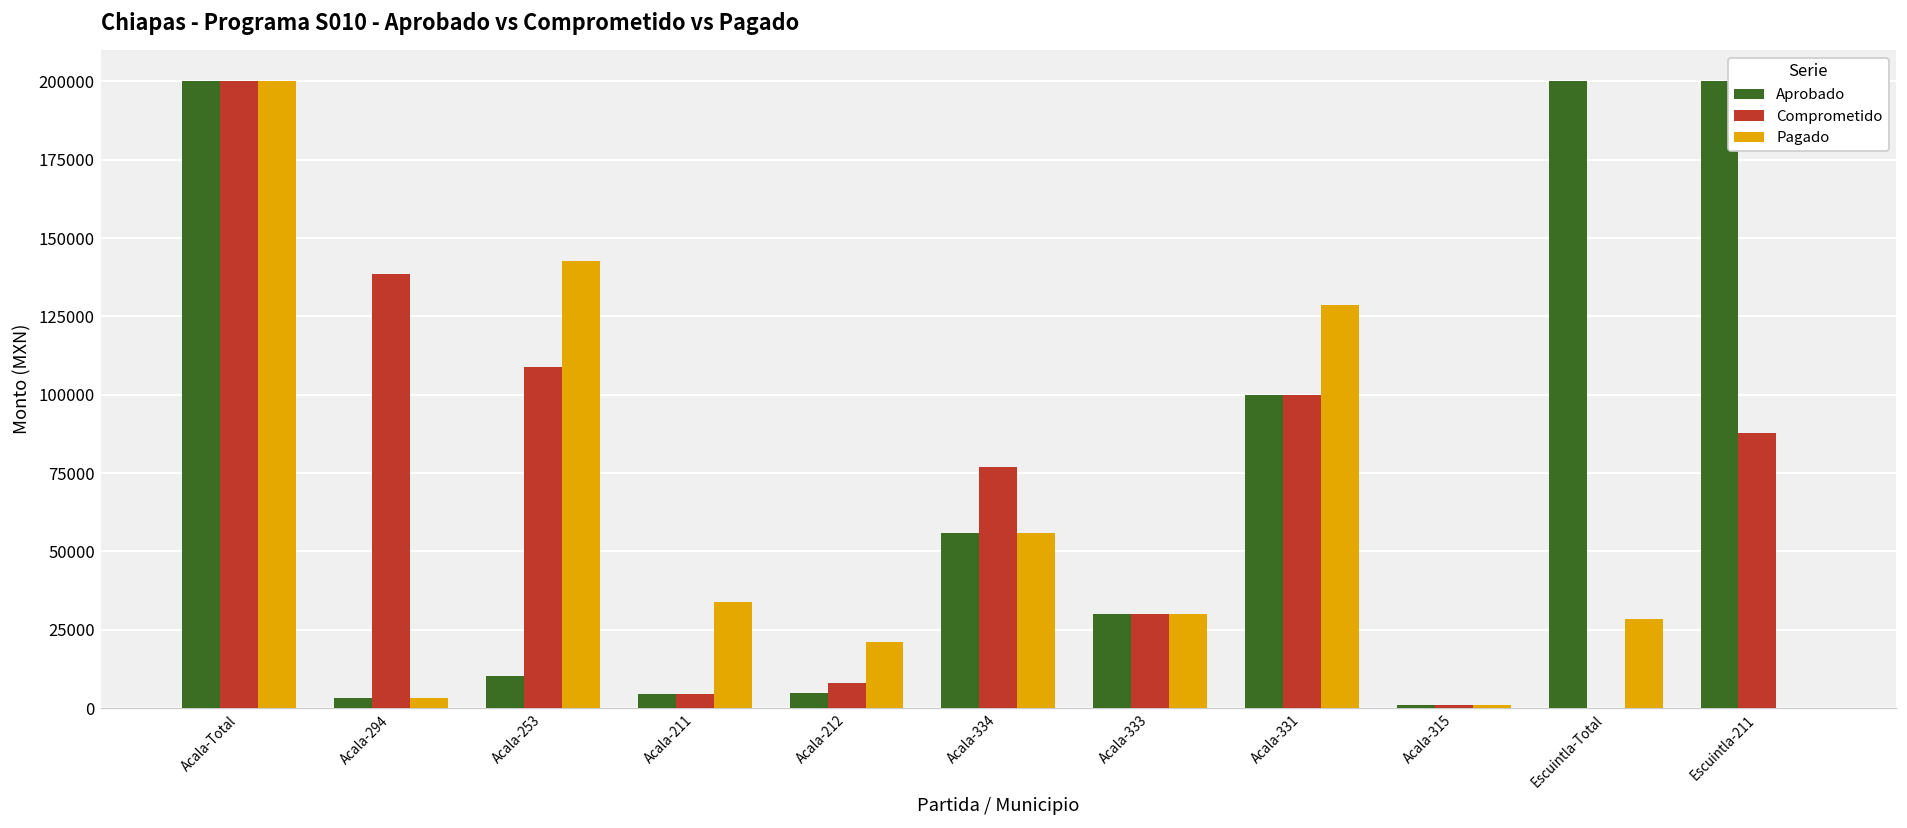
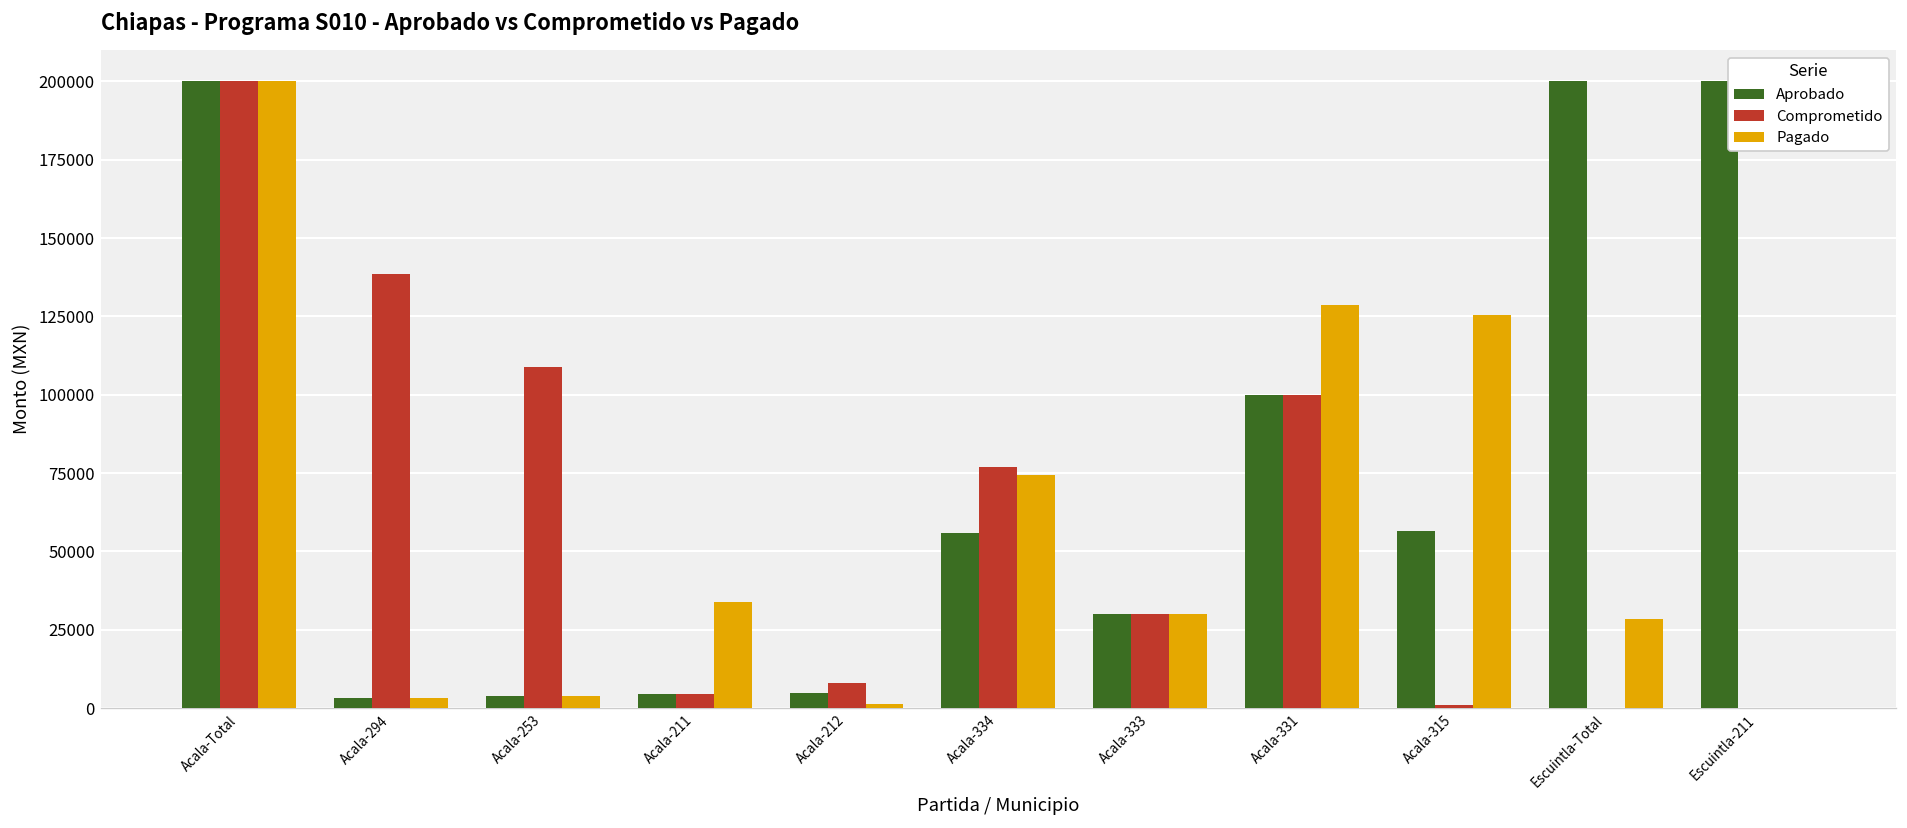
  {
    "Aprobado": {
      "Acala-Total": 200000,
      "Acala-294": 3000,
-     "Acala-253": 10000,
+     "Acala-253": 4000,
      "Acala-211": 5000,
      "Acala-212": 5000,
      "Acala-334": 56000,
      "Acala-333": 30000,
      "Acala-331": 100000,
-     "Acala-315": 1000,
+     "Acala-315": 56000,
      "Escuintla-Total": 200000,
      "Escuintla-211": 200000
    },
    "Comprometido": {
      "Acala-Total": 200000,
      "Acala-294": 139000,
      "Acala-253": 109000,
      "Acala-211": 5000,
      "Acala-212": 8000,
      "Acala-334": 77000,
      "Acala-333": 30000,
      "Acala-331": 100000,
      "Acala-315": 1000,
      "Escuintla-Total": 0,
-     "Escuintla-211": 88000
+     "Escuintla-211": 0
    },
    "Pagado": {
      "Acala-Total": 200000,
      "Acala-294": 3000,
-     "Acala-253": 143000,
+     "Acala-253": 4000,
      "Acala-211": 34000,
-     "Acala-212": 21000,
-     "Acala-334": 56000,
+     "Acala-212": 1000,
+     "Acala-334": 74000,
      "Acala-333": 30000,
      "Acala-331": 129000,
-     "Acala-315": 1000,
+     "Acala-315": 126000,
      "Escuintla-Total": 28000,
      "Escuintla-211": 0
    }
  }
